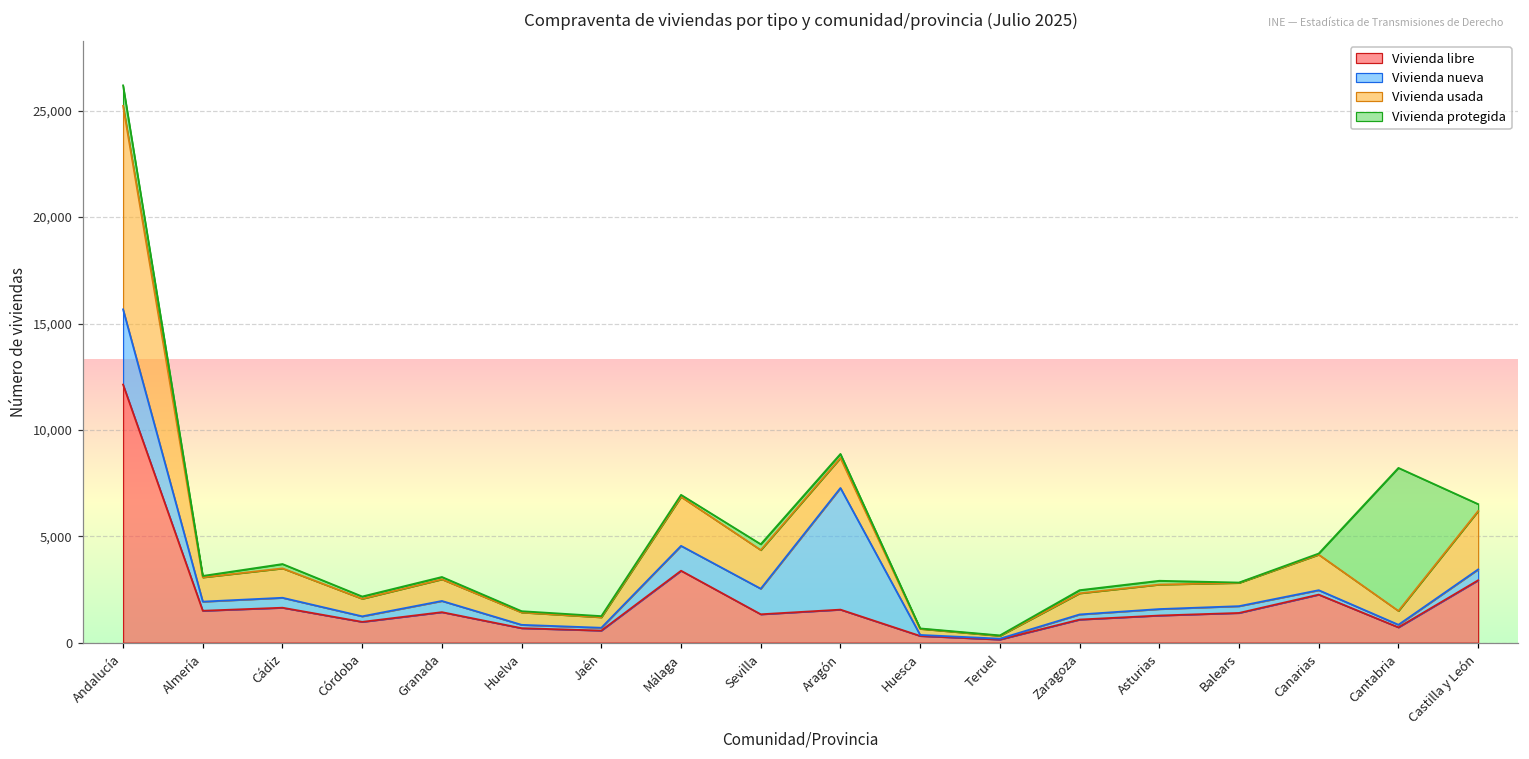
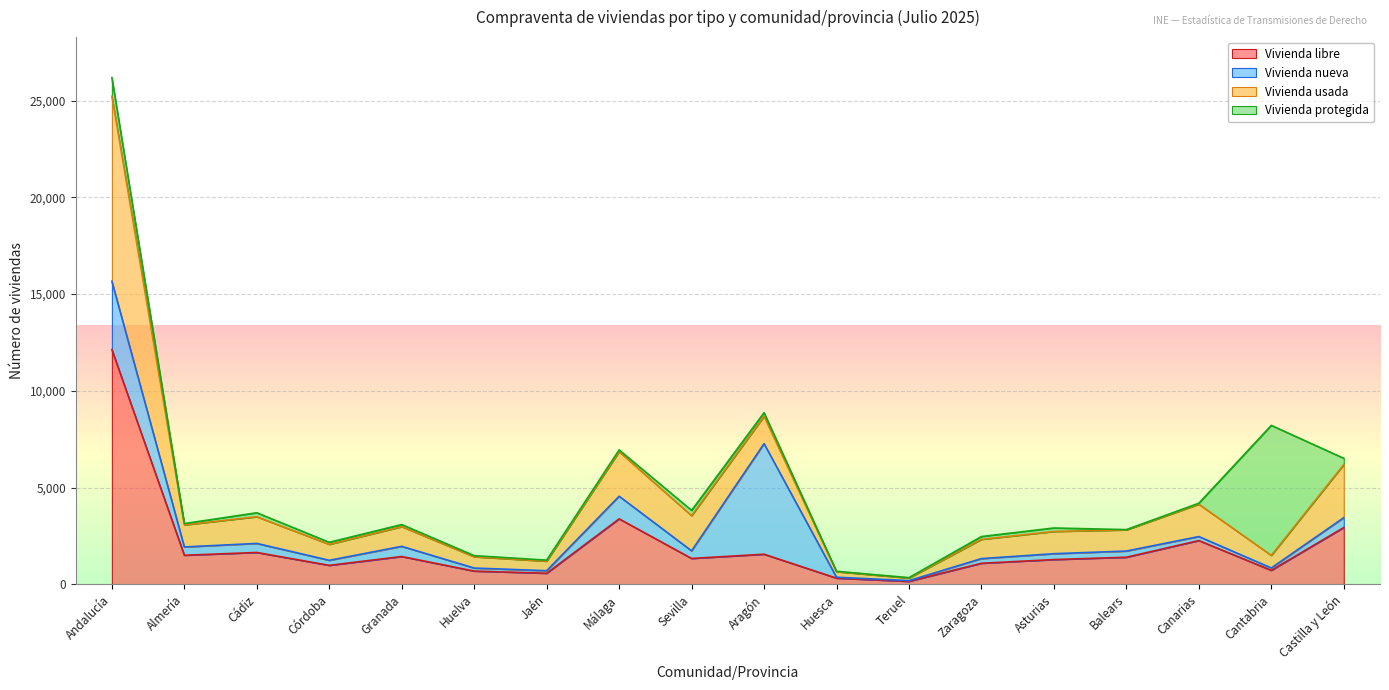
  {
    "Vivienda libre": {
      "Andalucía": "12,100",
      "Almería": "1,500",
      "Cádiz": "1,600",
      "Córdoba": "1,000",
      "Granada": "1,400",
      "Huelva": "700",
      "Málaga": "3,400",
      "Sevilla": "1,300",
      "Aragón": "1,600",
      "Zaragoza": "1,100",
      "Asturias": "1,300",
      "Balears": "1,400",
      "Canarias": "2,300",
      "Castilla y León": "2,900"
    },
    "Vivienda nueva": {
      "Andalucía": "3,500",
      "Almería": "400",
      "Cádiz": "500",
      "Córdoba": "300",
      "Granada": "500",
      "Huelva": "200",
      "Málaga": "1,200",
-     "Sevilla": "1,200",
+     "Sevilla": "400",
      "Aragón": "5,700",
      "Zaragoza": "200",
      "Asturias": "300",
      "Balears": "300",
      "Canarias": "200",
      "Castilla y León": "500"
    },
    "Vivienda usada": {
      "Andalucía": "9,600",
      "Cádiz": "1,400",
      "Sevilla": "1,800",
      "Aragón": "1,400",
      "Zaragoza": "1,000",
      "Asturias": "1,200",
      "Cantabria": "700",
      "Castilla y León": "2,700"
    },
    "Vivienda protegida": {
      "Andalucía": "1,000",
      "Cádiz": "200",
      "Sevilla": "300",
      "Aragón": "200",
      "Zaragoza": "100",
      "Asturias": "200",
      "Cantabria": "6,700",
      "Castilla y León": "300"
    }
  }
